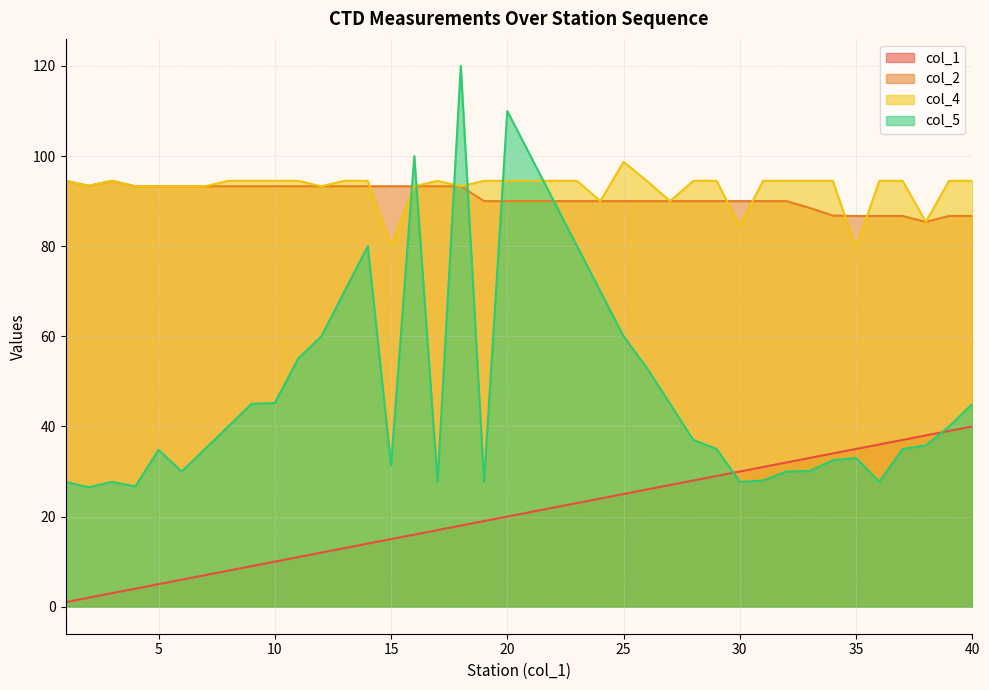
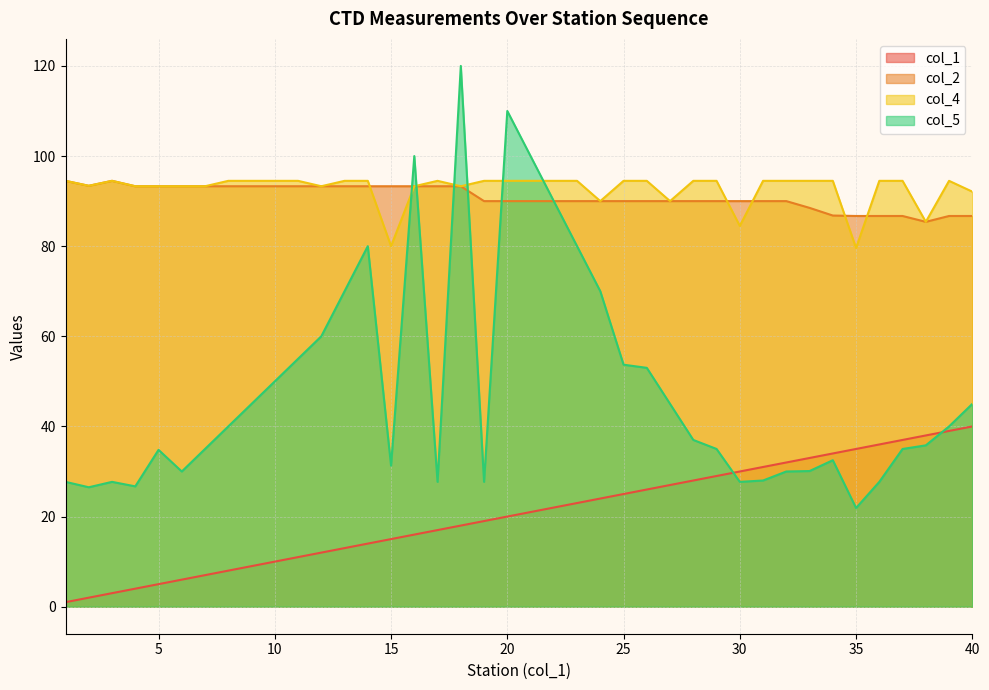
  {
    "col_4": {
      "10": 95,
      "15": 80,
      "20": 95,
-     "25": 99,
+     "25": 95,
      "30": 85,
      "35": 80,
-     "40": 95
+     "40": 92
    },
    "col_5": {
      "5": 35,
-     "10": 45,
+     "10": 50,
      "15": 31,
      "20": 110,
-     "25": 60,
+     "25": 54,
      "30": 28,
-     "35": 33,
+     "35": 22,
      "40": 45
    }
  }
